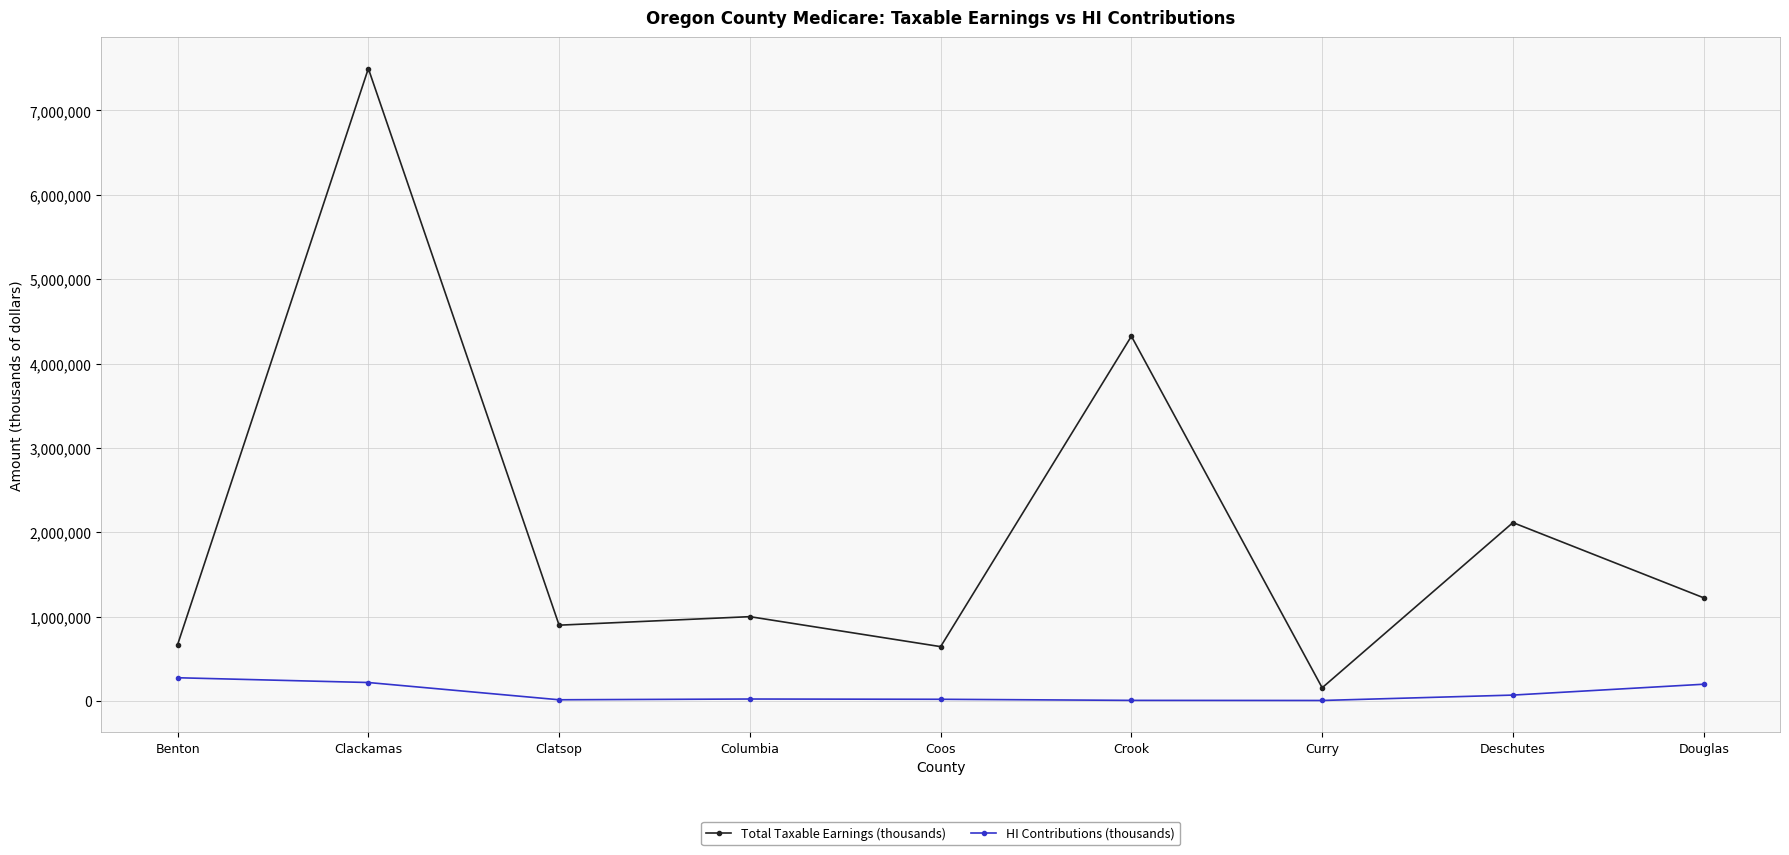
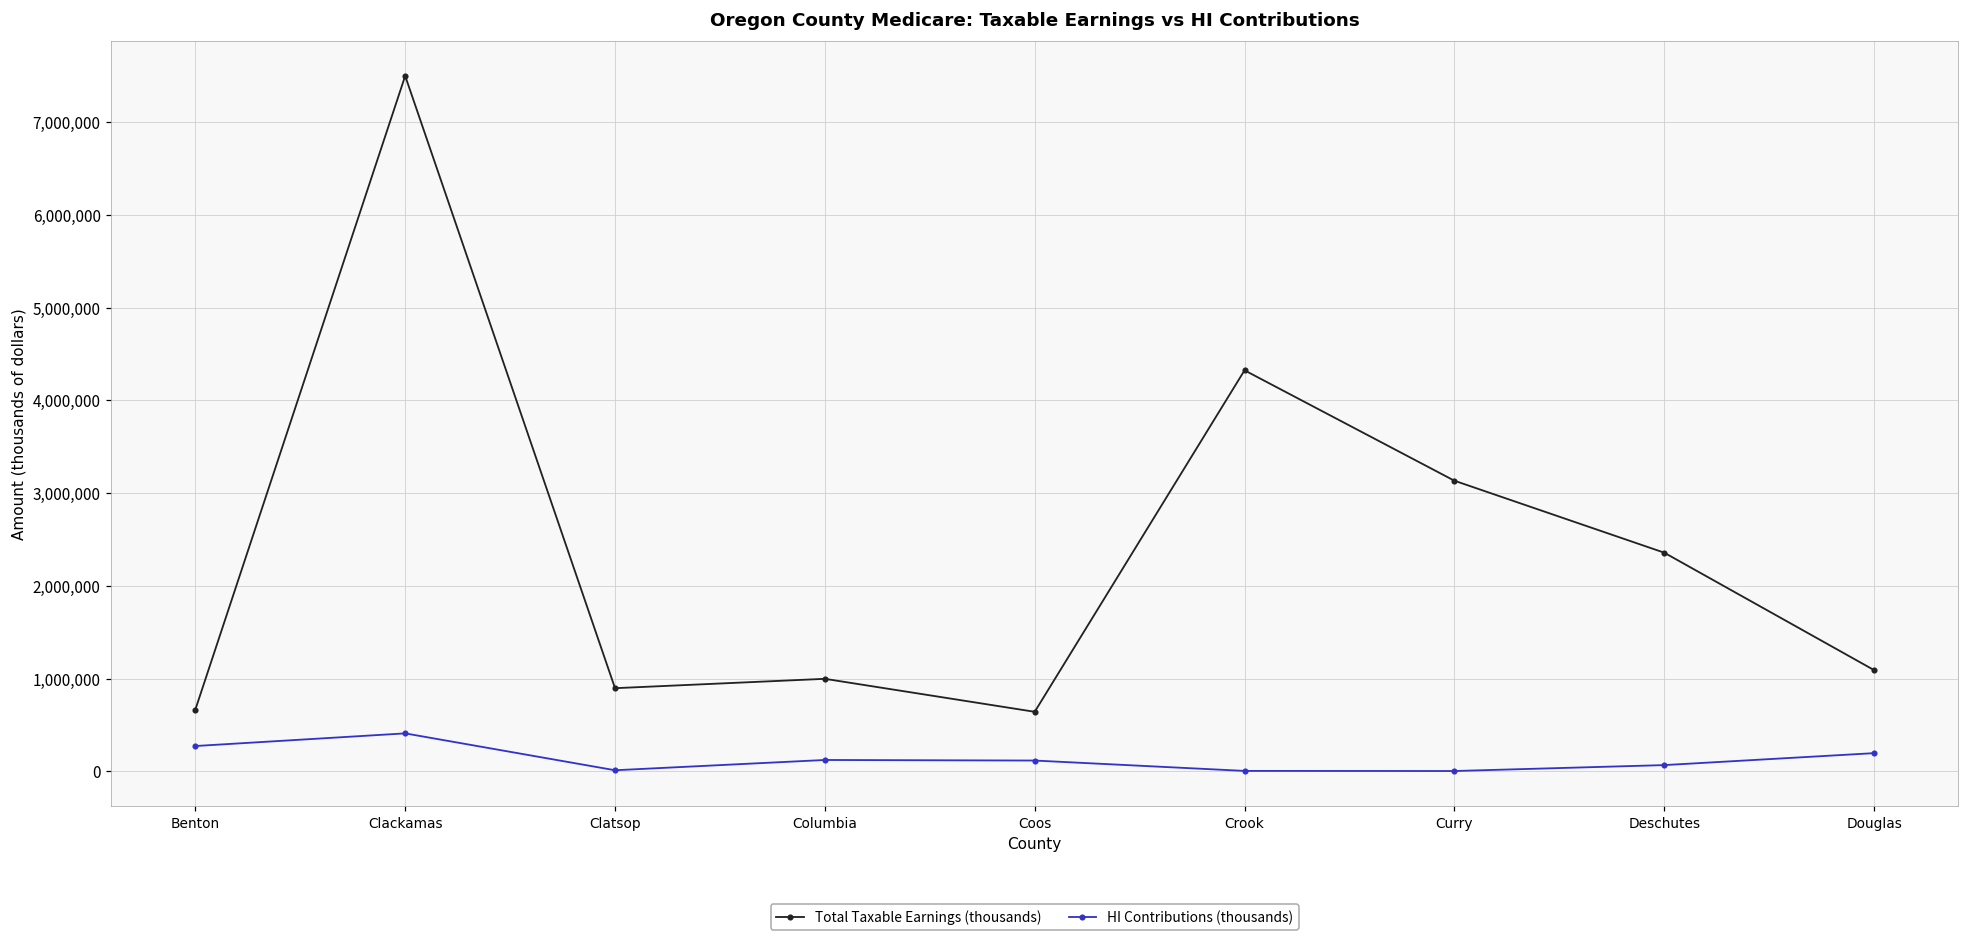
  {
    "Total Taxable Earnings (thousands)": {
      "Benton": "700,000",
      "Clackamas": "7,500,000",
      "Clatsop": "900,000",
      "Columbia": "1,000,000",
      "Coos": "600,000",
      "Crook": "4,300,000",
-     "Curry": "200,000",
-     "Deschutes": "2,100,000",
-     "Douglas": "1,200,000"
+     "Curry": "3,100,000",
+     "Deschutes": "2,400,000",
+     "Douglas": "1,100,000"
    },
    "HI Contributions (thousands)": {
      "Benton": "300,000",
-     "Clackamas": "200,000",
+     "Clackamas": "400,000",
      "Clatsop": "0",
-     "Columbia": "0",
-     "Coos": "0",
+     "Columbia": "100,000",
+     "Coos": "100,000",
      "Crook": "0",
      "Curry": "0",
      "Deschutes": "100,000",
      "Douglas": "200,000"
    }
  }
